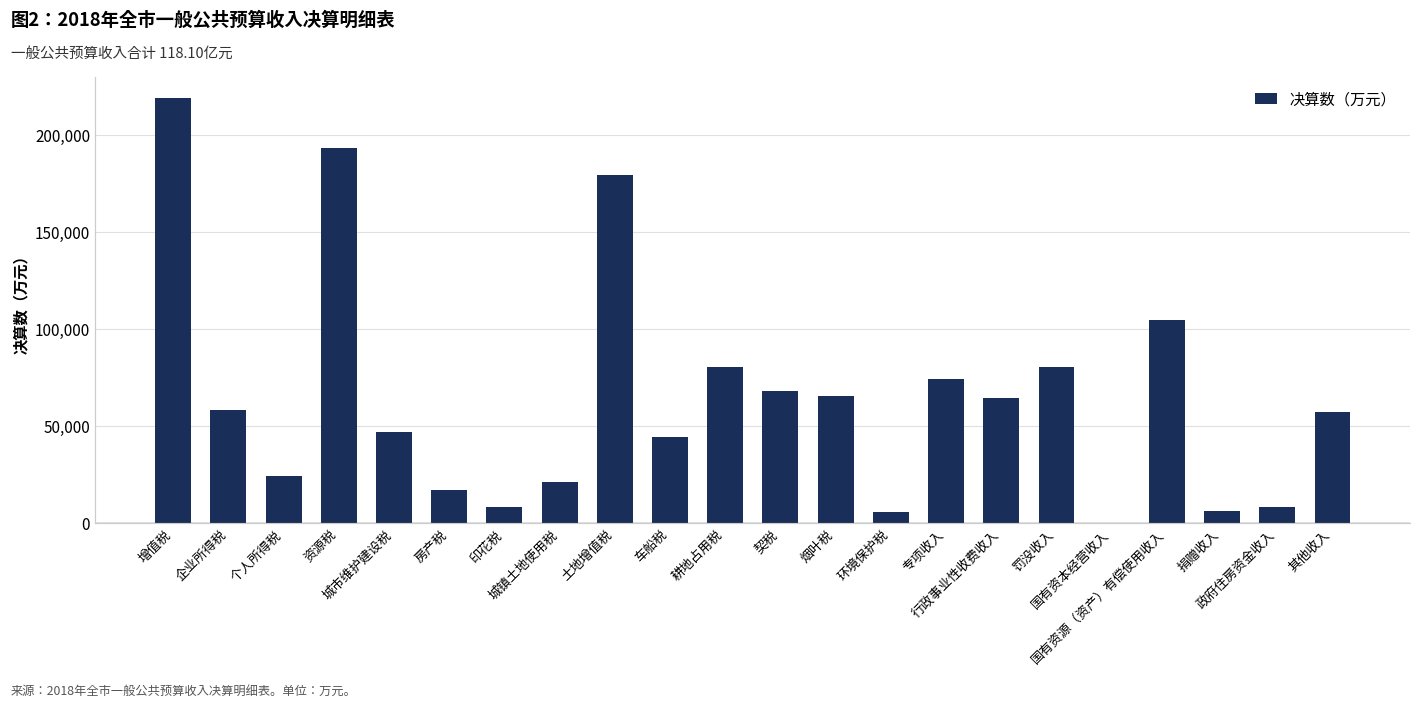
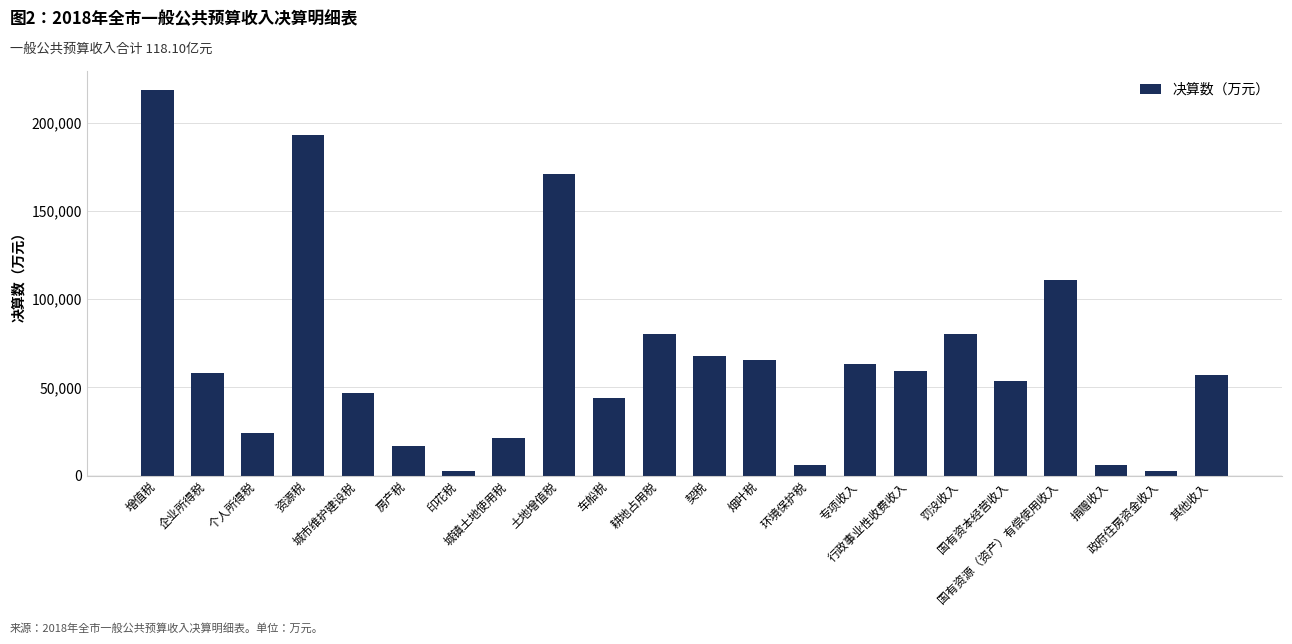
  {
    "增值税": "219,000",
    "企业所得税": "58,000",
    "个人所得税": "24,000",
    "资源税": "193,000",
    "城市维护建设税": "47,000",
    "房产税": "17,000",
-   "印花税": "8,000",
+   "印花税": "3,000",
    "城镇土地使用税": "21,000",
-   "土地增值税": "179,000",
+   "土地增值税": "171,000",
    "车船税": "44,000",
    "耕地占用税": "80,000",
    "契税": "68,000",
    "烟叶税": "66,000",
    "环境保护税": "6,000",
-   "专项收入": "74,000",
-   "行政事业性收费收入": "64,000",
+   "专项收入": "64,000",
+   "行政事业性收费收入": "59,000",
    "罚没收入": "80,000",
-   "国有资本经营收入": "0",
-   "国有资源（资产）有偿使用收入": "104,000",
+   "国有资本经营收入": "54,000",
+   "国有资源（资产）有偿使用收入": "111,000",
    "捐赠收入": "6,000",
-   "政府住房资金收入": "8,000",
+   "政府住房资金收入": "3,000",
    "其他收入": "57,000"
  }
